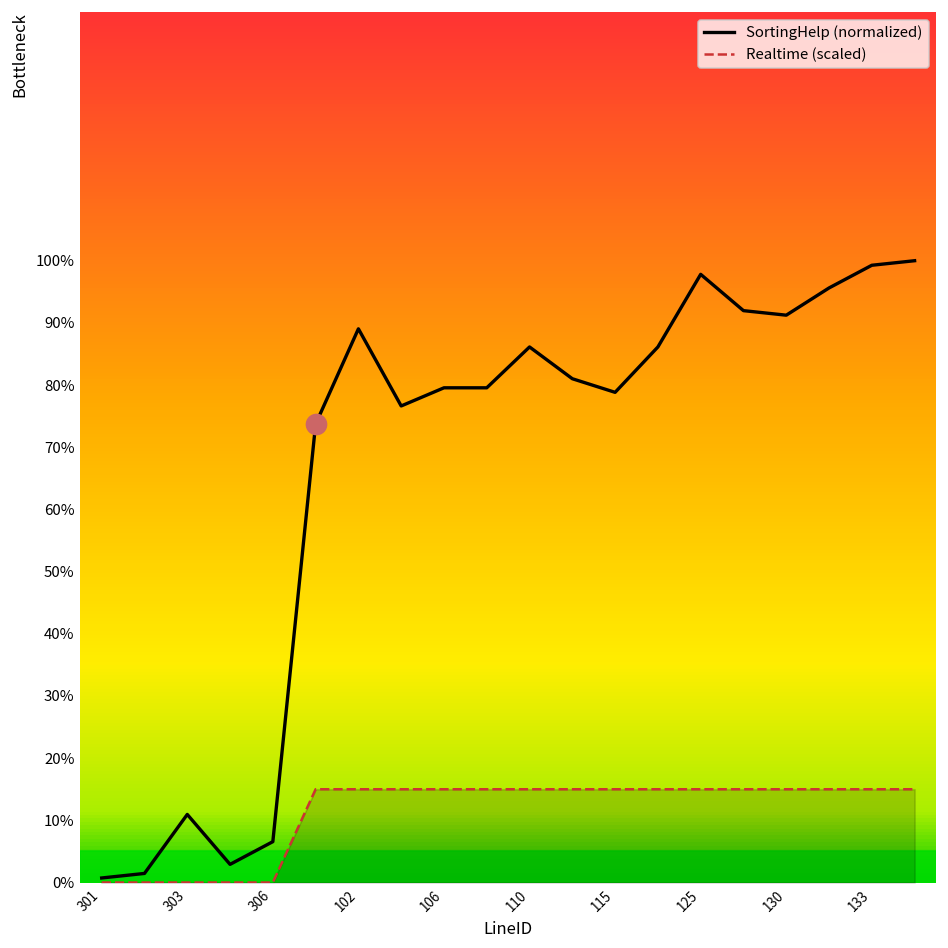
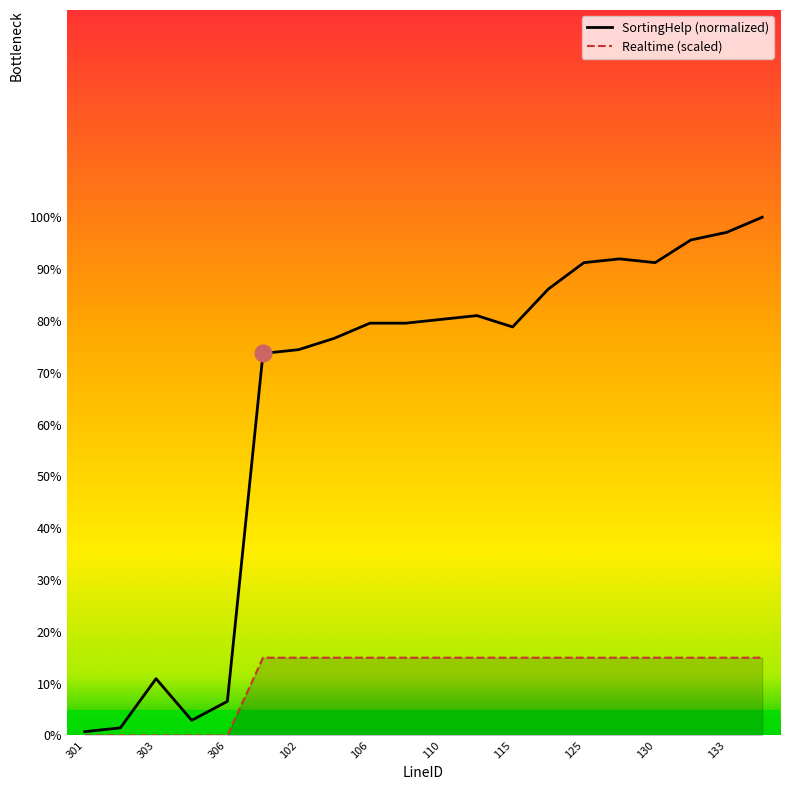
  {
    "SortingHelp (normalized)": {
      "303": "11%",
      "306": "7%",
-     "102": "89%",
+     "102": "74%",
      "106": "80%",
-     "110": "86%",
+     "110": "80%",
      "115": "79%",
-     "125": "98%",
+     "125": "91%",
      "130": "91%",
-     "133": "99%"
+     "133": "97%"
    },
    "Realtime (scaled)": {
      "102": "15%",
      "106": "15%",
      "110": "15%",
      "115": "15%",
      "125": "15%",
      "130": "15%",
      "133": "15%"
    }
  }
